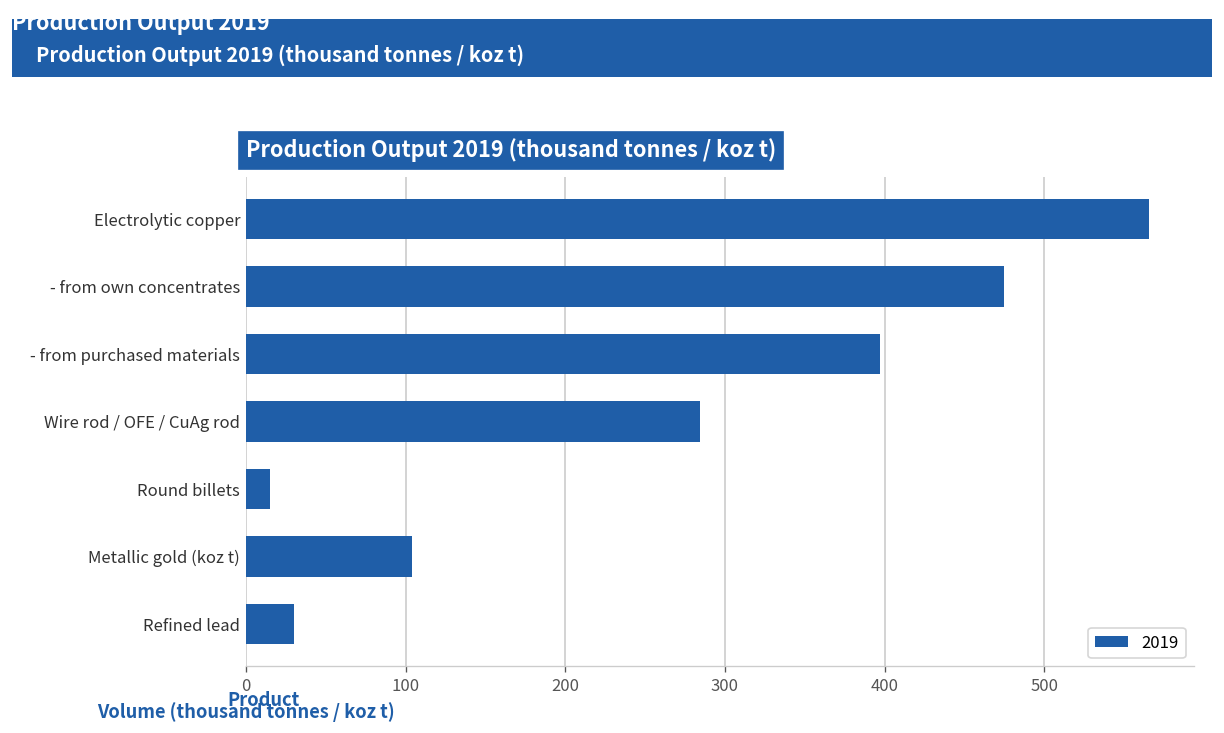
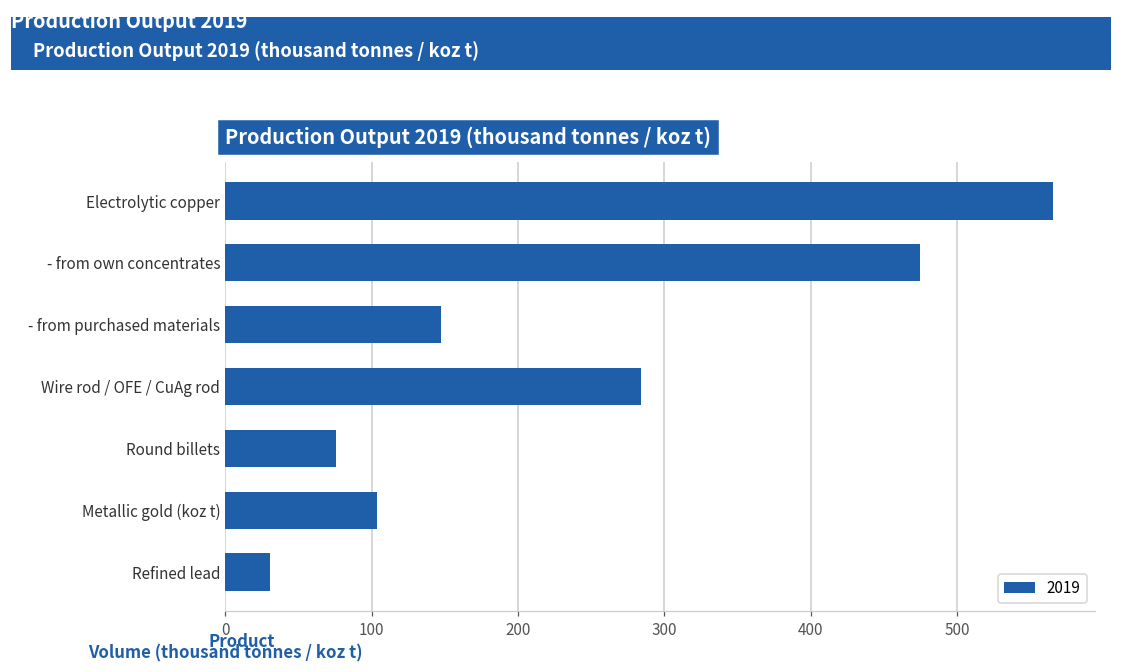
  {
    "Electrolytic copper": 566,
    "- from own concentrates": 475,
-   "- from purchased materials": 397,
+   "- from purchased materials": 147,
    "Wire rod / OFE / CuAg rod": 284,
-   "Round billets": 15,
+   "Round billets": 76,
    "Metallic gold (koz t)": 104,
    "Refined lead": 30
  }
